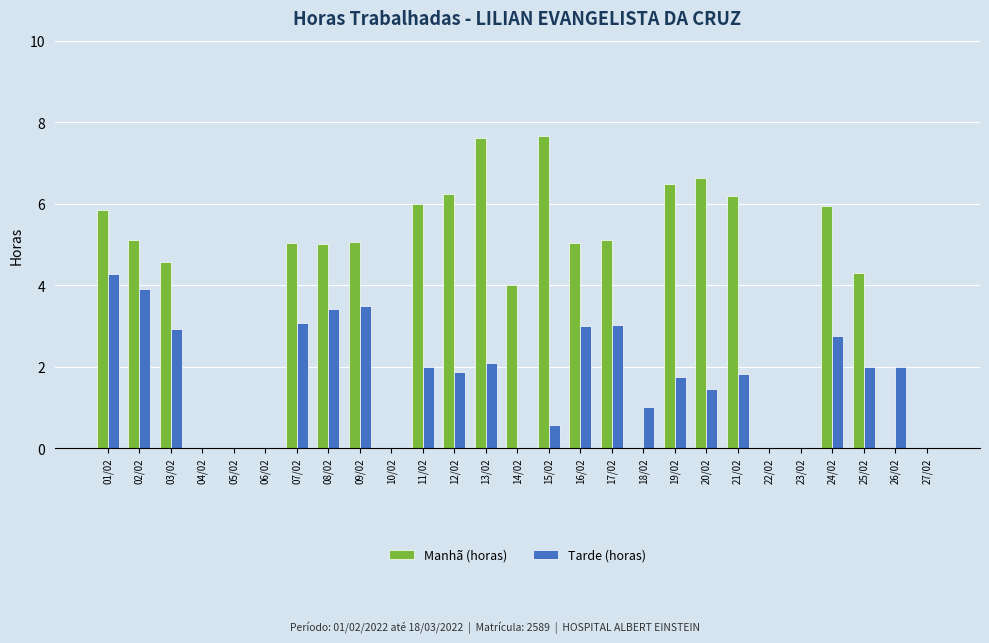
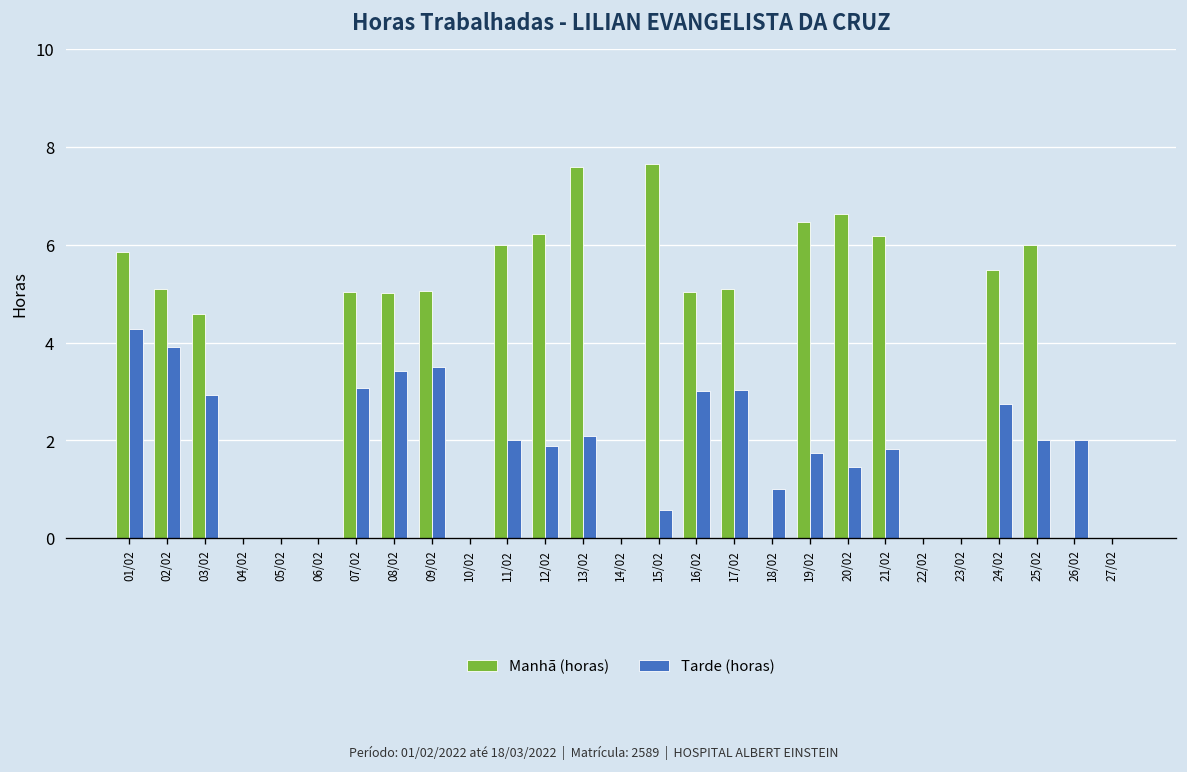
  {
    "Manhã (horas)": {
      "01/02": 5.9,
      "02/02": 5.1,
      "03/02": 4.6,
      "04/02": 0.0,
      "05/02": 0.0,
      "06/02": 0.0,
      "07/02": 5.0,
      "08/02": 5.0,
      "09/02": 5.1,
      "10/02": 0.0,
      "11/02": 6.0,
      "12/02": 6.2,
      "13/02": 7.6,
-     "14/02": 4,
+     "14/02": 0,
      "15/02": 7.7,
      "16/02": 5.0,
      "17/02": 5.1,
      "18/02": 0.0,
      "19/02": 6.5,
      "20/02": 6.6,
      "21/02": 6.2,
      "22/02": 0.0,
      "23/02": 0.0,
-     "24/02": 6.0,
-     "25/02": 4.3,
+     "24/02": 5.5,
+     "25/02": 6.0,
      "26/02": 0.0,
      "27/02": 0.0
    },
    "Tarde (horas)": {
      "01/02": 4.3,
      "02/02": 3.9,
      "03/02": 2.9,
      "04/02": 0.0,
      "05/02": 0.0,
      "06/02": 0.0,
      "07/02": 3.1,
      "08/02": 3.4,
      "09/02": 3.5,
      "10/02": 0.0,
      "11/02": 2.0,
      "12/02": 1.9,
      "13/02": 2.1,
      "14/02": 0.0,
      "15/02": 0.6,
      "16/02": 3.0,
      "17/02": 3.0,
      "18/02": 1.0,
      "19/02": 1.8,
      "20/02": 1.5,
      "21/02": 1.8,
      "22/02": 0.0,
      "23/02": 0.0,
      "24/02": 2.8,
      "25/02": 2.0,
      "26/02": 2.0,
      "27/02": 0.0
    }
  }
